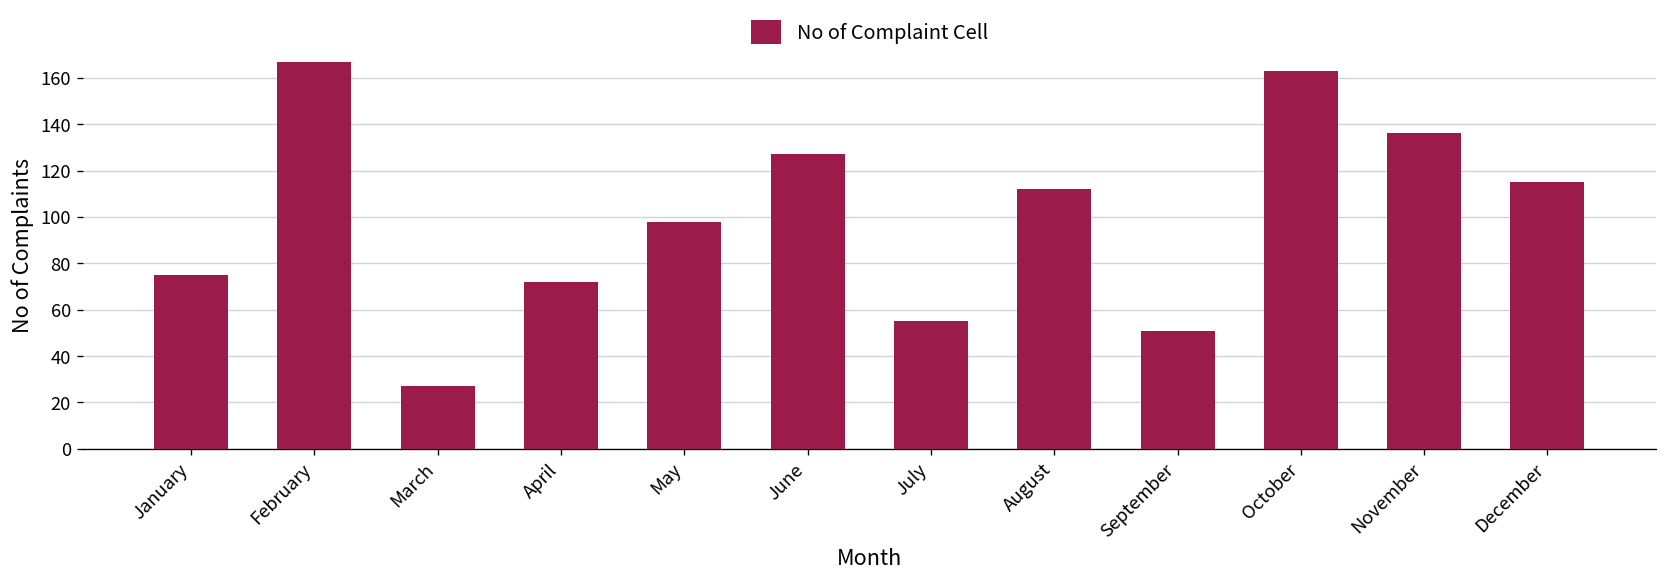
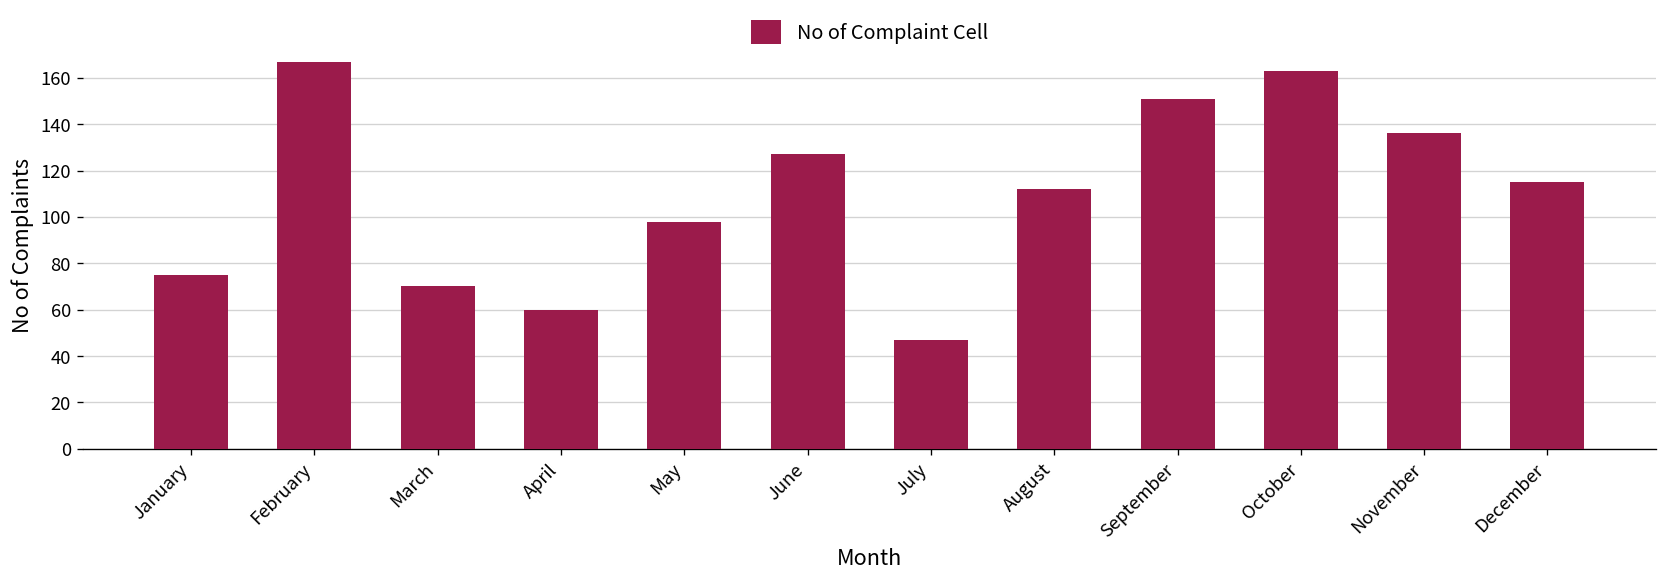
  {
    "January": 75,
    "February": 167,
-   "March": 27,
-   "April": 72,
+   "March": 70,
+   "April": 60,
    "May": 98,
    "June": 127,
-   "July": 55,
+   "July": 47,
    "August": 112,
-   "September": 51,
+   "September": 151,
    "October": 163,
    "November": 136,
    "December": 115
  }
